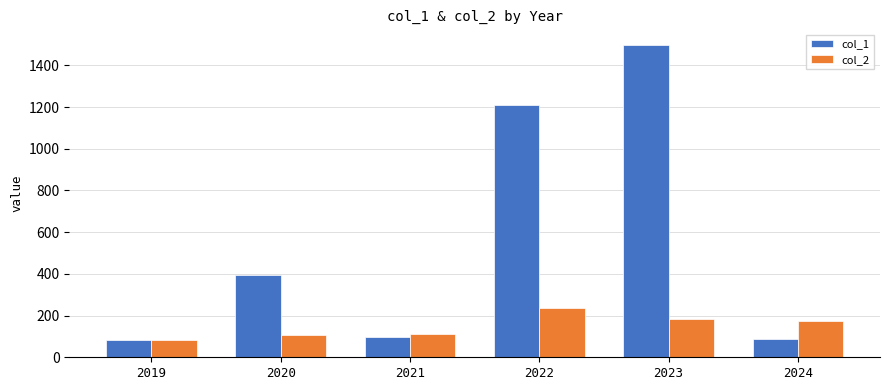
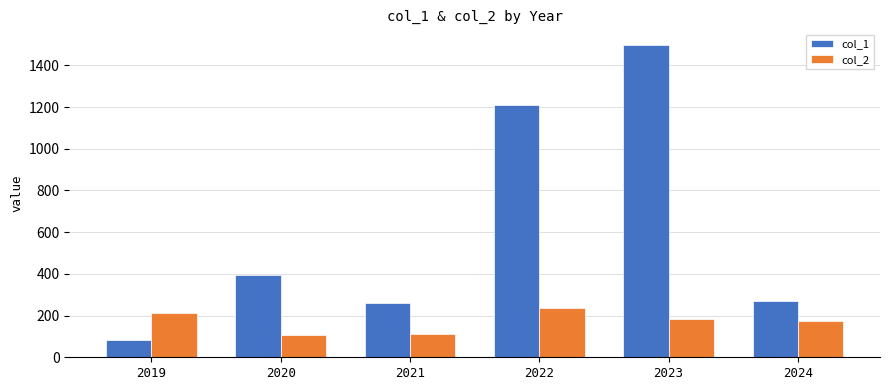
  {
    "col_1": {
      "2019": 80,
      "2020": 390,
-     "2021": 100,
+     "2021": 260,
      "2022": 1210,
      "2023": 1500,
-     "2024": 90
+     "2024": 270
    },
    "col_2": {
-     "2019": 90,
+     "2019": 210,
      "2020": 110,
      "2021": 110,
      "2022": 230,
      "2023": 190,
      "2024": 170
    }
  }
